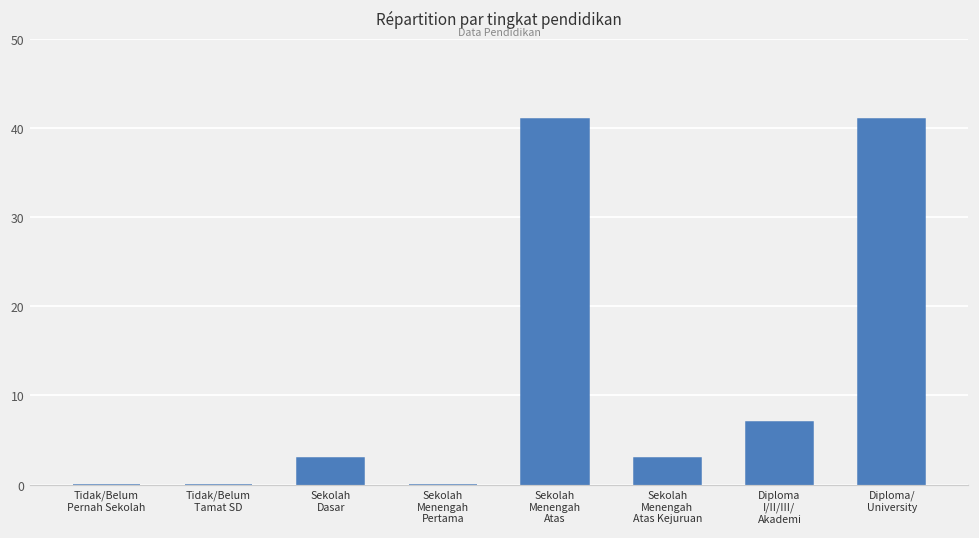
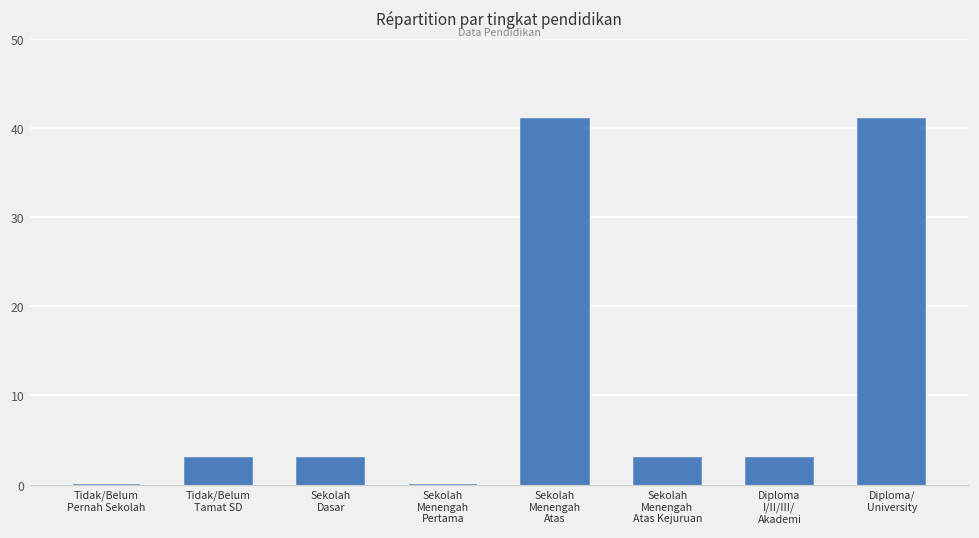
  {
    "Tidak/Belum Pernah Sekolah": 0,
-   "Tidak/Belum Tamat SD": 0,
+   "Tidak/Belum Tamat SD": 3,
    "Sekolah Dasar": 3,
    "Sekolah Menengah Pertama": 0,
    "Sekolah Menengah Atas": 41,
    "Sekolah Menengah Atas Kejuruan": 3,
-   "Diploma I/II/III/ Akademi": 7,
+   "Diploma I/II/III/ Akademi": 3,
    "Diploma/ University": 41
  }
